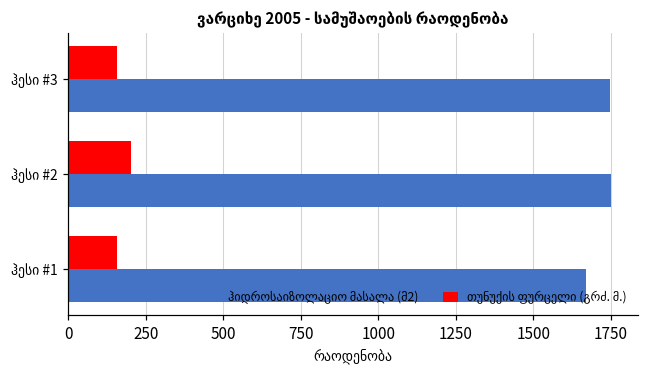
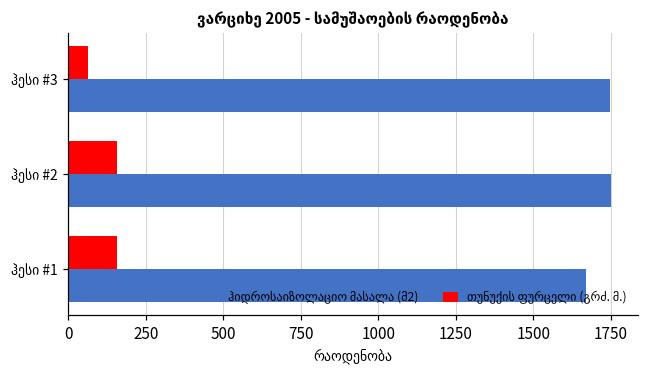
  {
    "ჰიდროსაიზოლაციო მასალა (მ2)": {
      "ჰესი #3": 1750,
      "ჰესი #2": 1750,
      "ჰესი #1": 1670
    },
    "თუნუქის ფურცელი (გრძ. მ.)": {
-     "ჰესი #3": 160,
-     "ჰესი #2": 200,
+     "ჰესი #3": 60,
+     "ჰესი #2": 160,
      "ჰესი #1": 160
    }
  }
